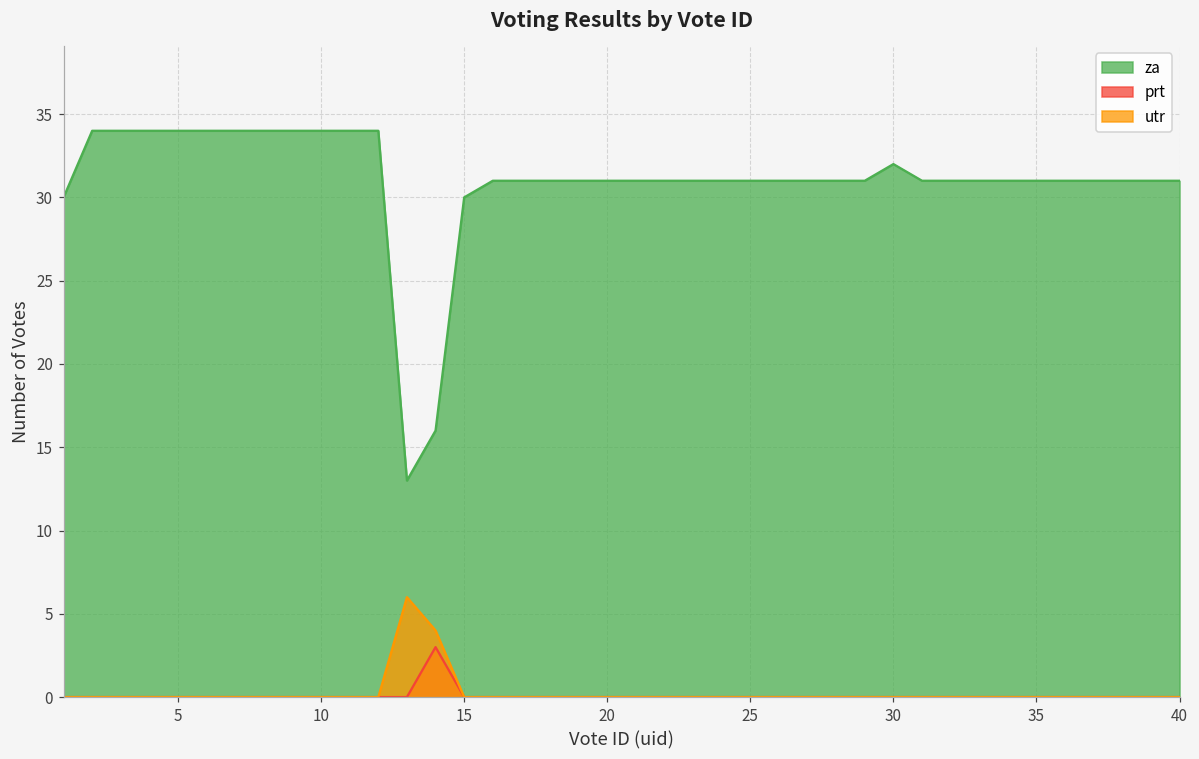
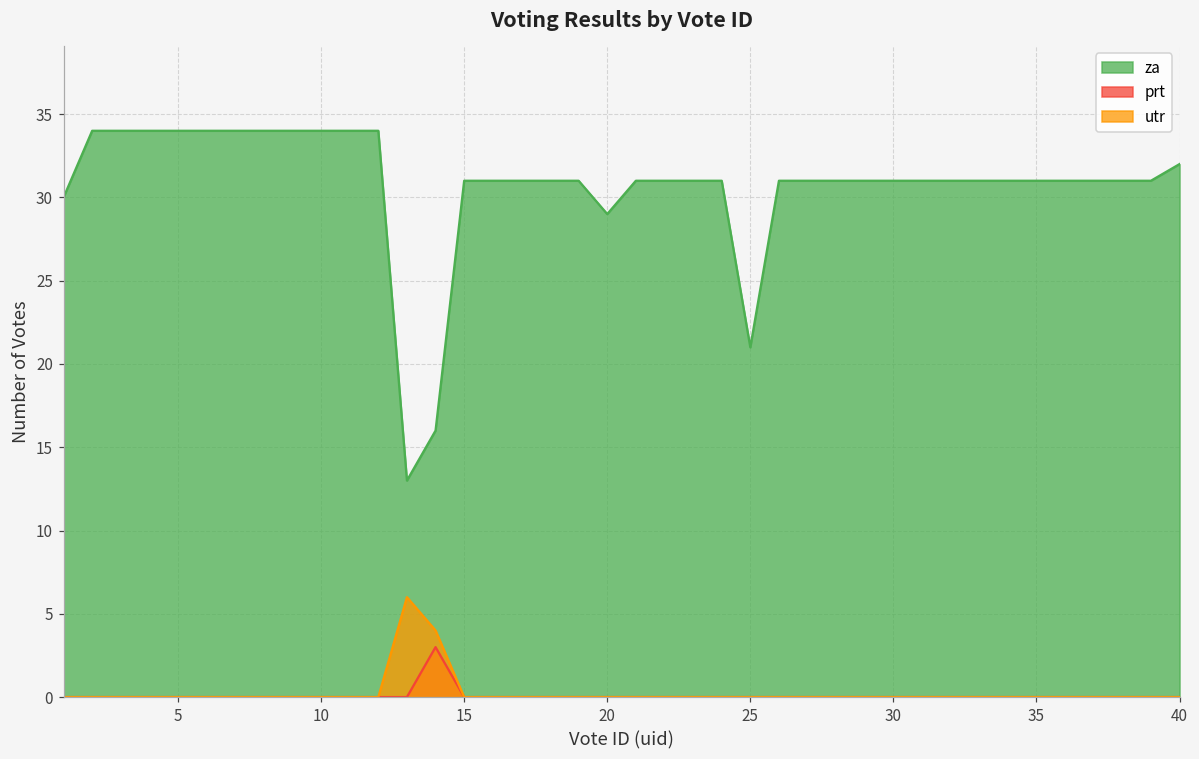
  {
    "za": {
      "5": 34,
      "10": 34,
-     "15": 30,
-     "20": 31,
-     "25": 31,
-     "30": 32,
+     "15": 31,
+     "20": 29,
+     "25": 21,
+     "30": 31,
      "35": 31,
-     "40": 31
+     "40": 32
    }
  }
